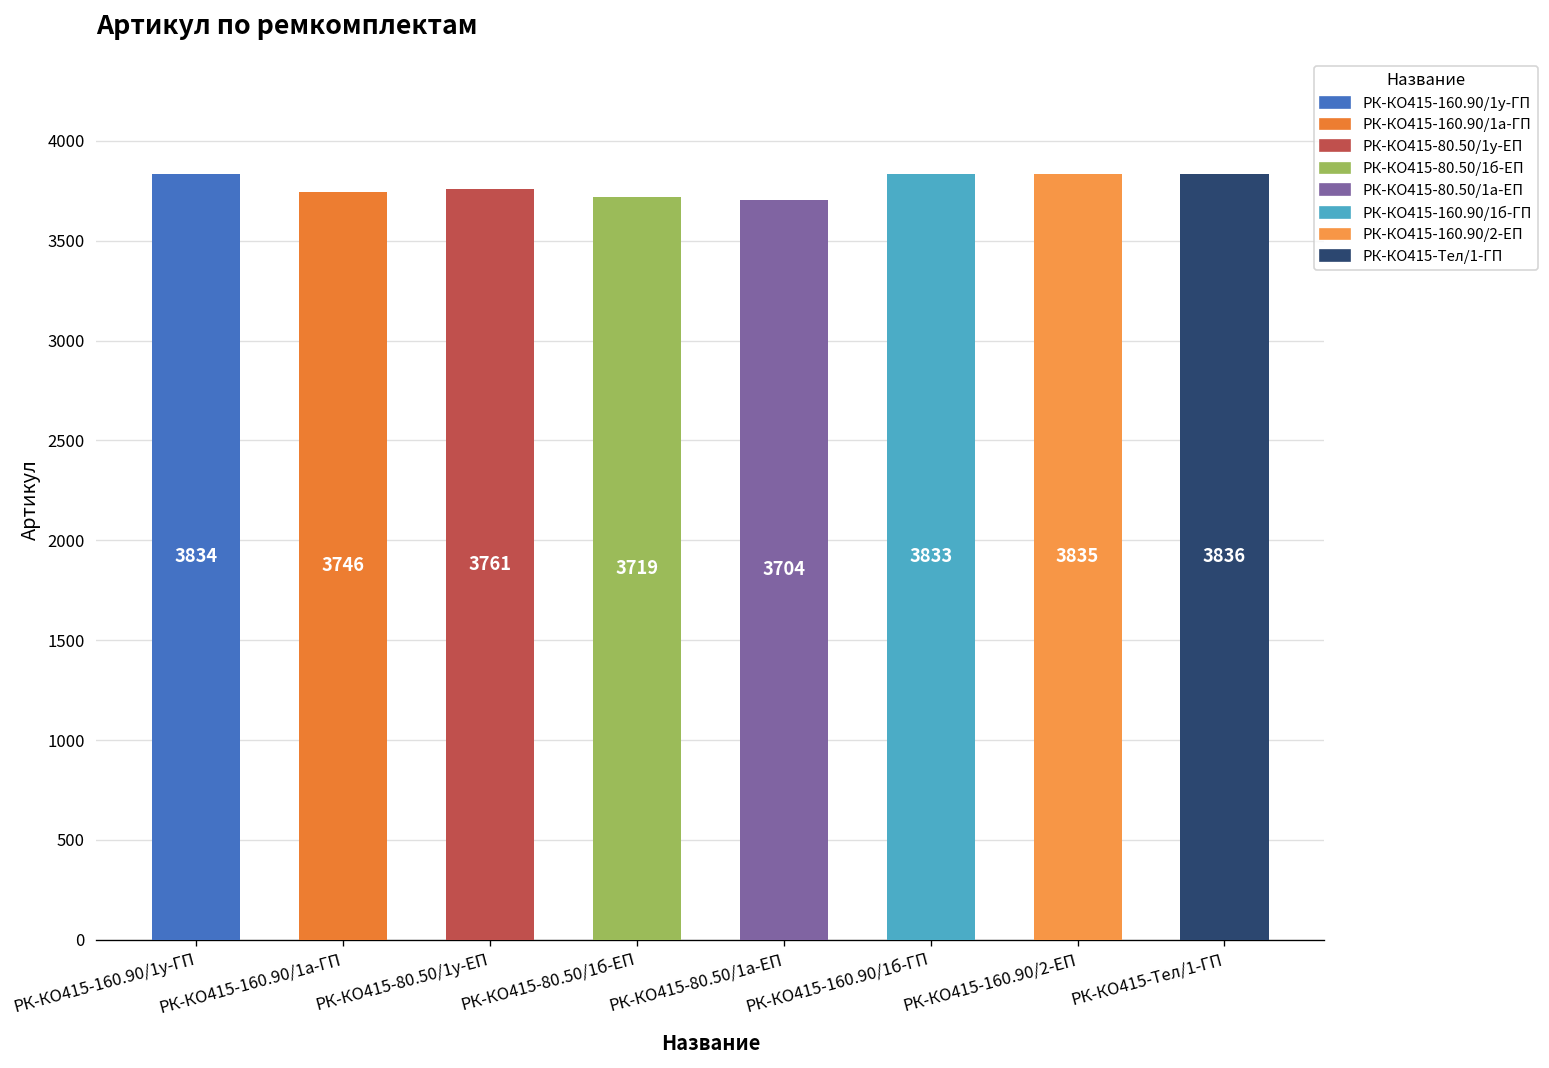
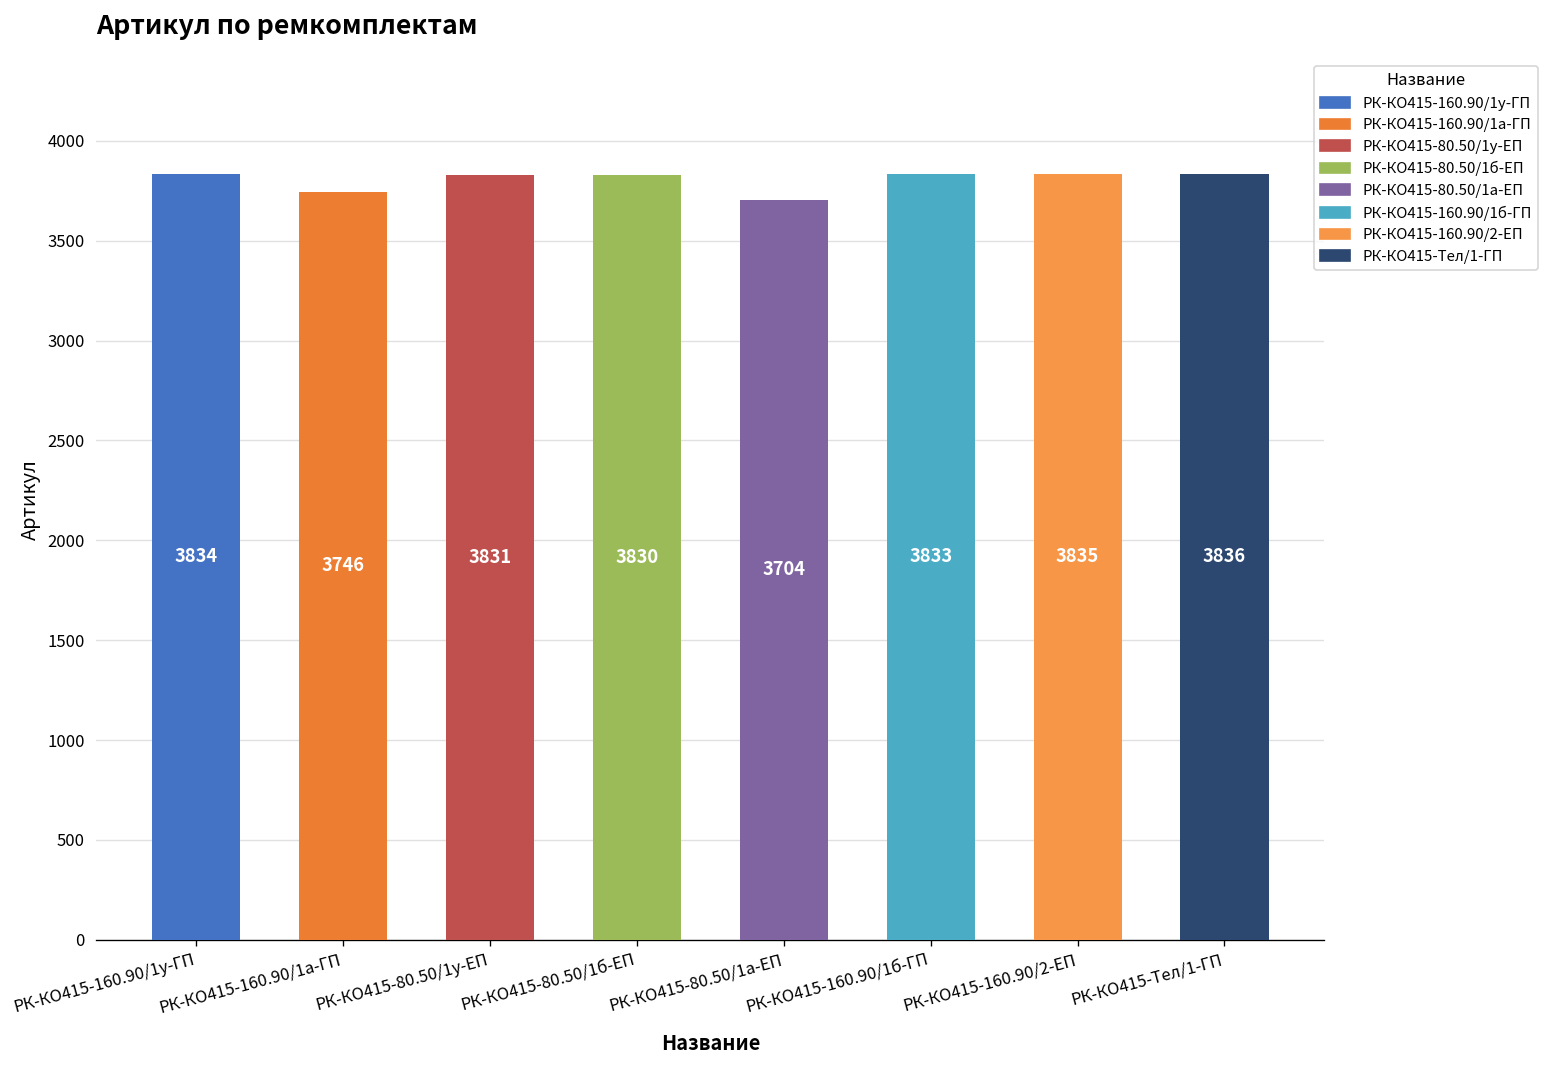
  {
    "РК-КО415-160.90/1у-ГП": 3834,
    "РК-КО415-160.90/1а-ГП": 3746,
-   "РК-КО415-80.50/1у-ЕП": 3761,
-   "РК-КО415-80.50/1б-ЕП": 3719,
+   "РК-КО415-80.50/1у-ЕП": 3831,
+   "РК-КО415-80.50/1б-ЕП": 3830,
    "РК-КО415-80.50/1а-ЕП": 3704,
    "РК-КО415-160.90/1б-ГП": 3833,
    "РК-КО415-160.90/2-ЕП": 3835,
    "РК-КО415-Тел/1-ГП": 3836
  }
